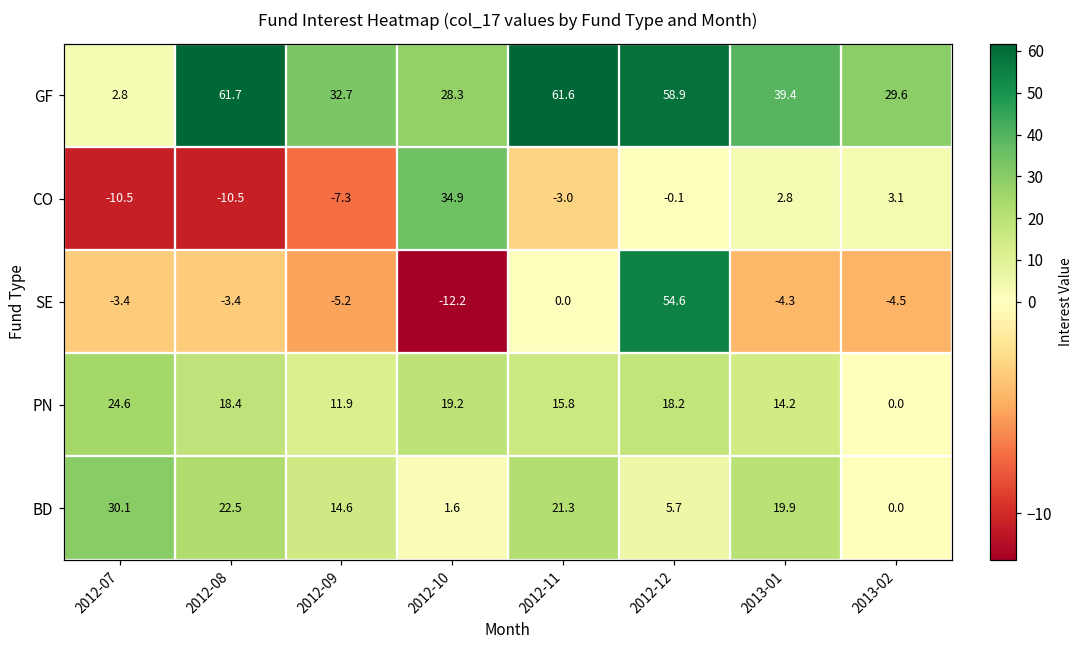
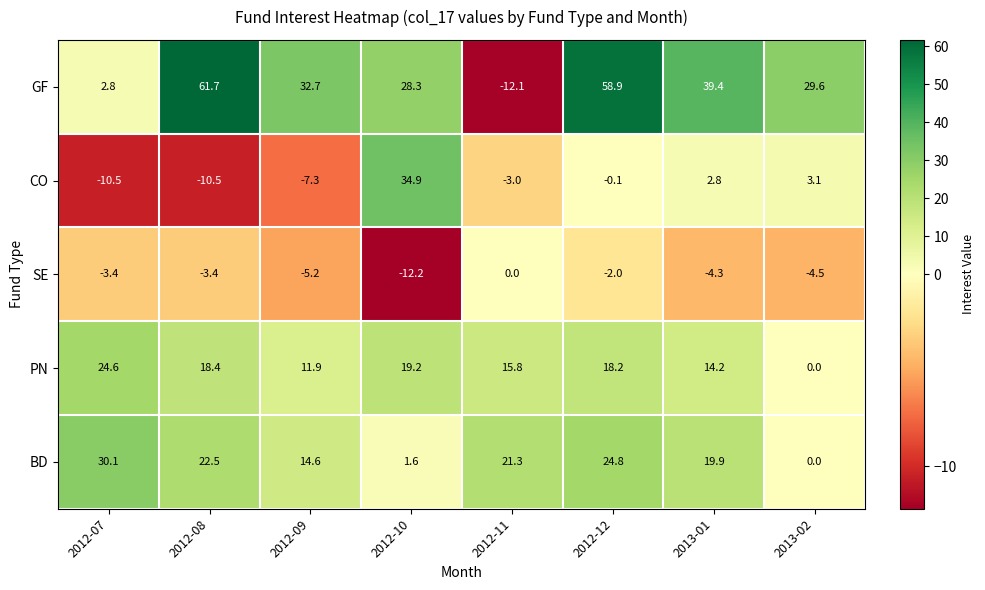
  {
    "GF": {
      "2012-07": 2.8,
      "2012-08": 61.7,
      "2012-09": 32.7,
      "2012-10": 28.3,
-     "2012-11": 61.6,
+     "2012-11": -12.1,
      "2012-12": 58.9,
      "2013-01": 39.4,
      "2013-02": 29.6
    },
    "CO": {
      "2012-07": -10.5,
      "2012-08": -10.5,
      "2012-09": -7.3,
      "2012-10": 34.9,
      "2012-11": -3.0,
      "2012-12": -0.1,
      "2013-01": 2.8,
      "2013-02": 3.1
    },
    "SE": {
      "2012-07": -3.4,
      "2012-08": -3.4,
      "2012-09": -5.2,
      "2012-10": -12.2,
      "2012-11": 0.0,
-     "2012-12": 54.6,
+     "2012-12": -2.0,
      "2013-01": -4.3,
      "2013-02": -4.5
    },
    "PN": {
      "2012-07": 24.6,
      "2012-08": 18.4,
      "2012-09": 11.9,
      "2012-10": 19.2,
      "2012-11": 15.8,
      "2012-12": 18.2,
      "2013-01": 14.2,
      "2013-02": 0.0
    },
    "BD": {
      "2012-07": 30.1,
      "2012-08": 22.5,
      "2012-09": 14.6,
      "2012-10": 1.6,
      "2012-11": 21.3,
-     "2012-12": 5.7,
+     "2012-12": 24.8,
      "2013-01": 19.9,
      "2013-02": 0.0
    }
  }
